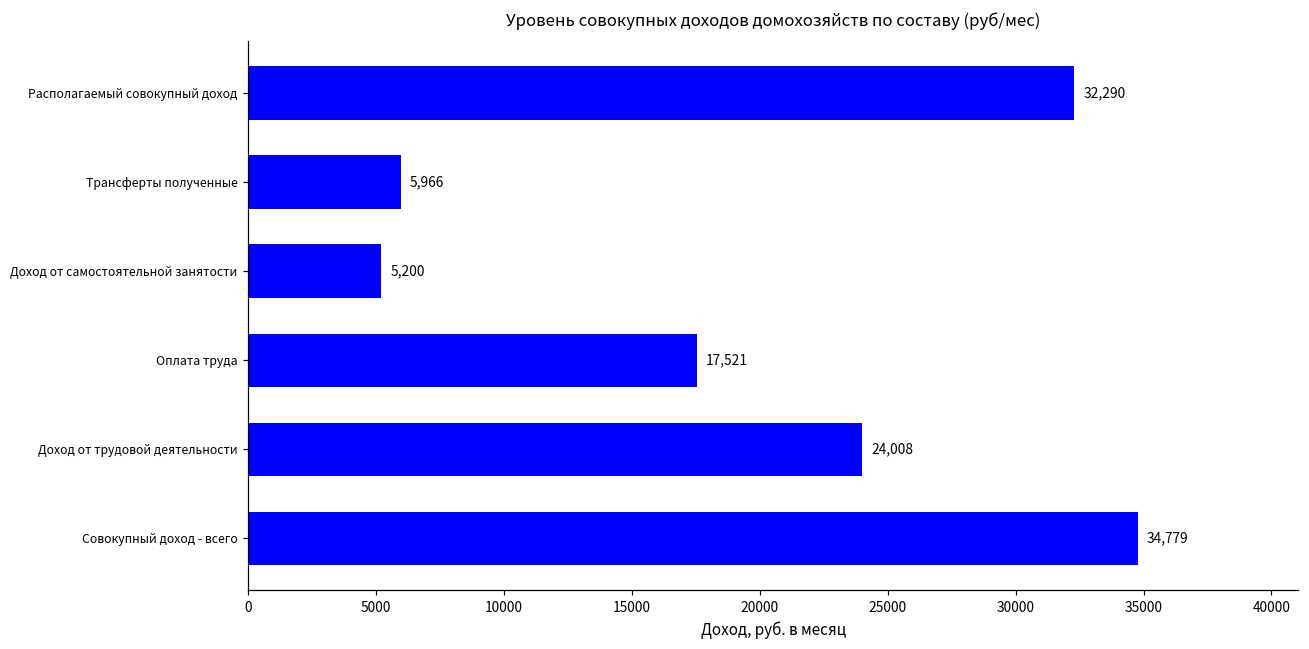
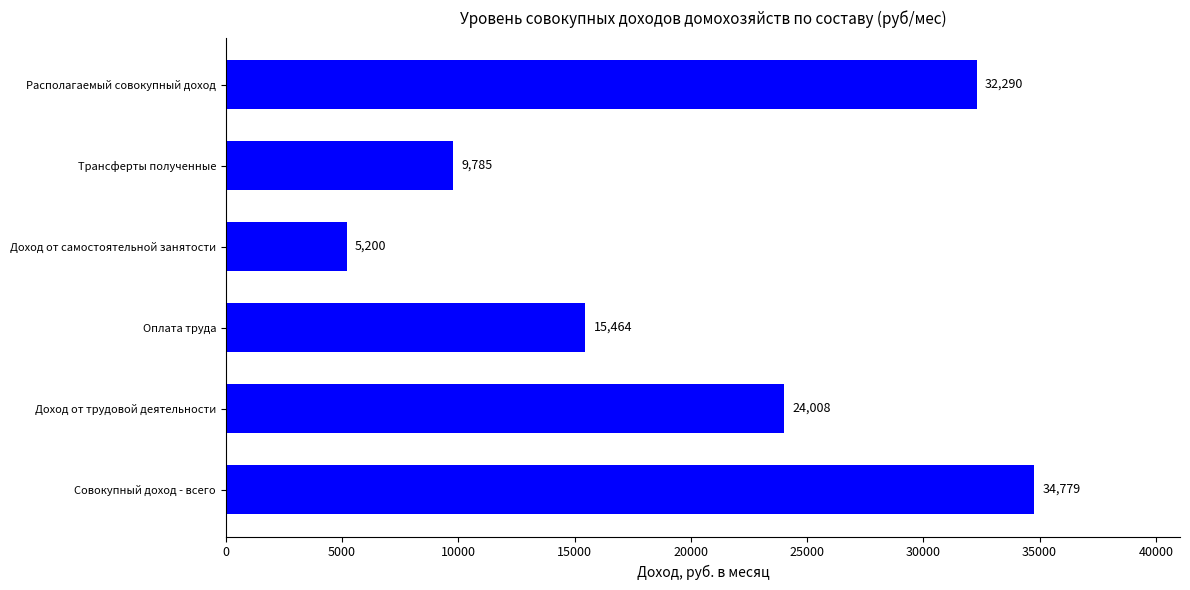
  {
    "Располагаемый совокупный доход": "32,290",
-   "Трансферты полученные": "5,966",
+   "Трансферты полученные": "9,785",
    "Доход от самостоятельной занятости": "5,200",
-   "Оплата труда": "17,521",
+   "Оплата труда": "15,464",
    "Доход от трудовой деятельности": "24,008",
    "Совокупный доход - всего": "34,779"
  }
